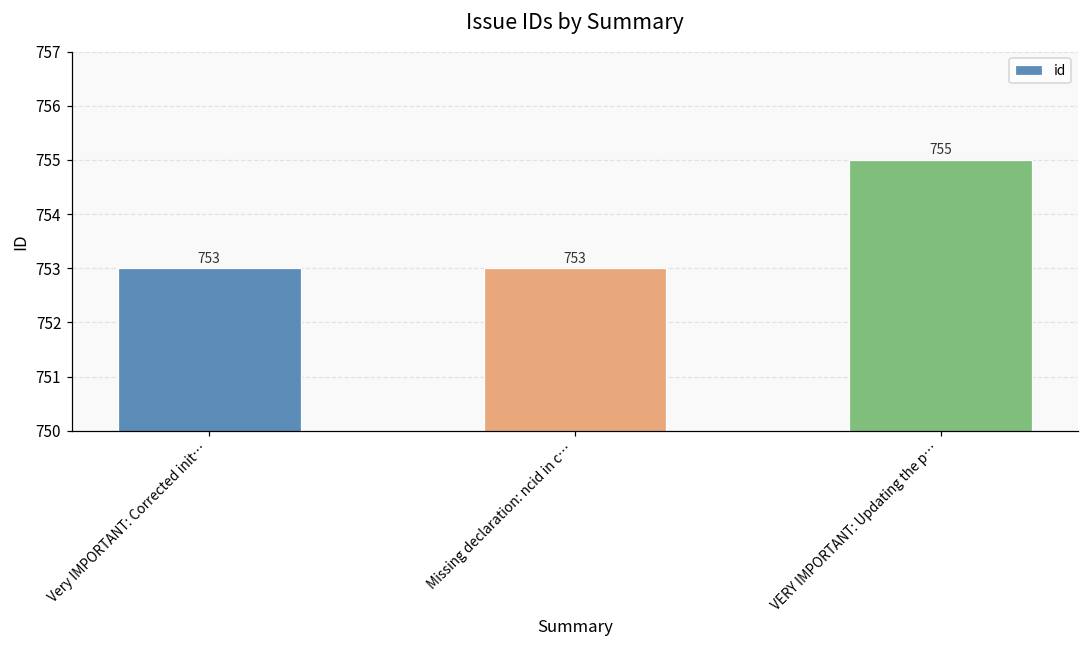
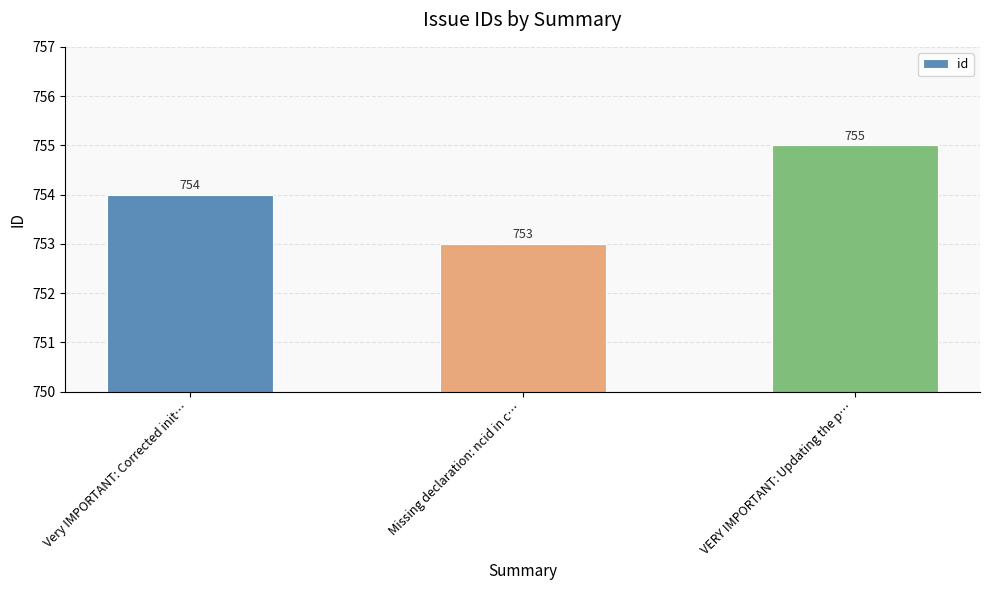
  {
-   "Very IMPORTANT: Corrected init…": 753,
+   "Very IMPORTANT: Corrected init…": 754,
    "Missing declaration: ncid in c…": 753,
    "VERY IMPORTANT: Updating the p…": 755
  }
